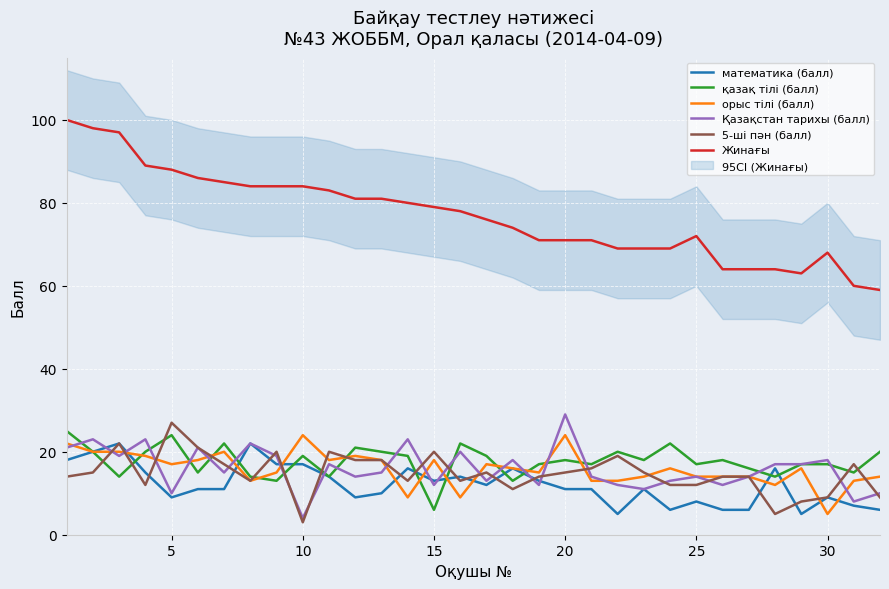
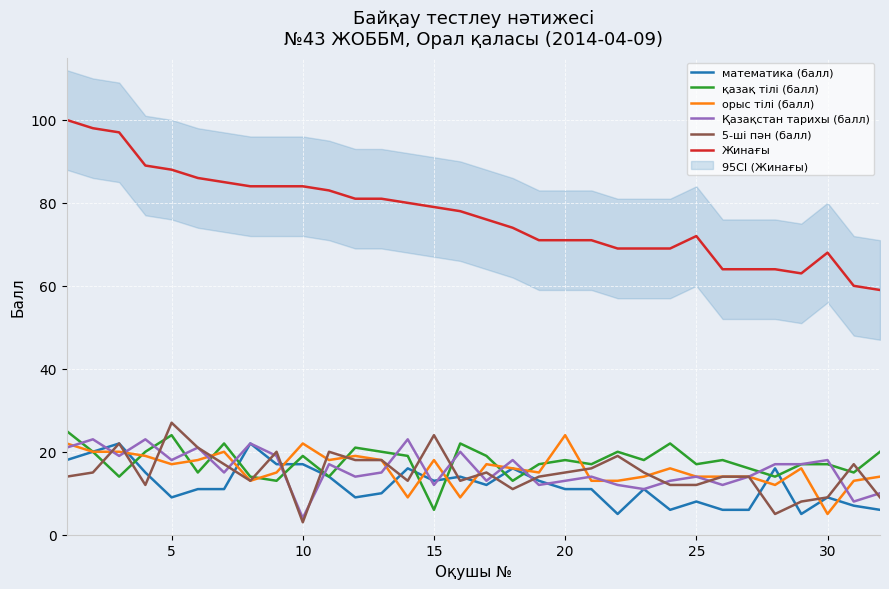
  {
    "қазақ тілі (балл)": {
      "5": 24,
      "10": 19,
      "15": 6,
      "20": 18,
      "25": 17,
      "30": 17
    },
    "орыс тілі (балл)": {
      "5": 17,
-     "10": 24,
+     "10": 22,
      "15": 18,
      "20": 24,
      "30": 5
    },
    "Қазақстан тарихы (балл)": {
-     "5": 10,
+     "5": 18,
      "10": 4,
      "15": 12,
-     "20": 29,
+     "20": 13,
      "30": 18
    },
    "5-ші пән (балл)": {
      "5": 27,
      "10": 3,
-     "15": 20,
+     "15": 24,
      "20": 15,
      "25": 12
    },
    "Жинағы": {
      "5": 88,
      "10": 84,
      "15": 79,
      "20": 71,
      "25": 72,
      "30": 68
    }
  }
